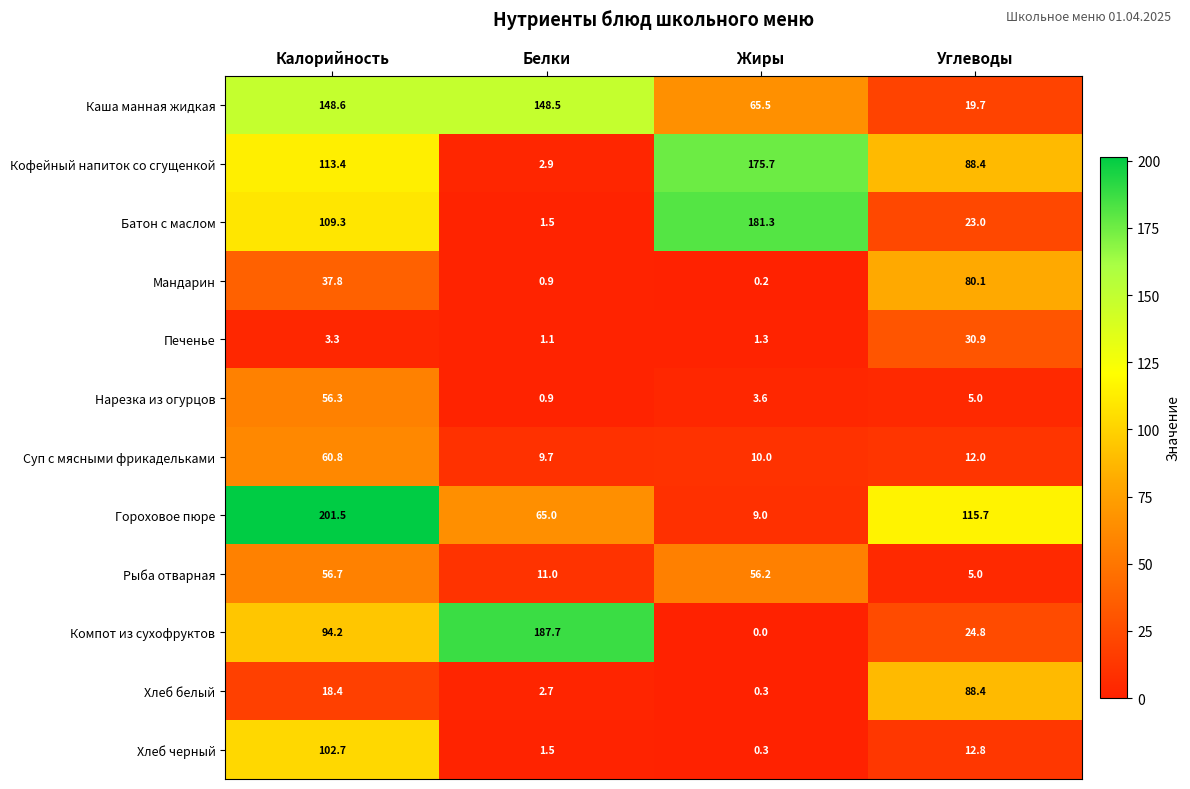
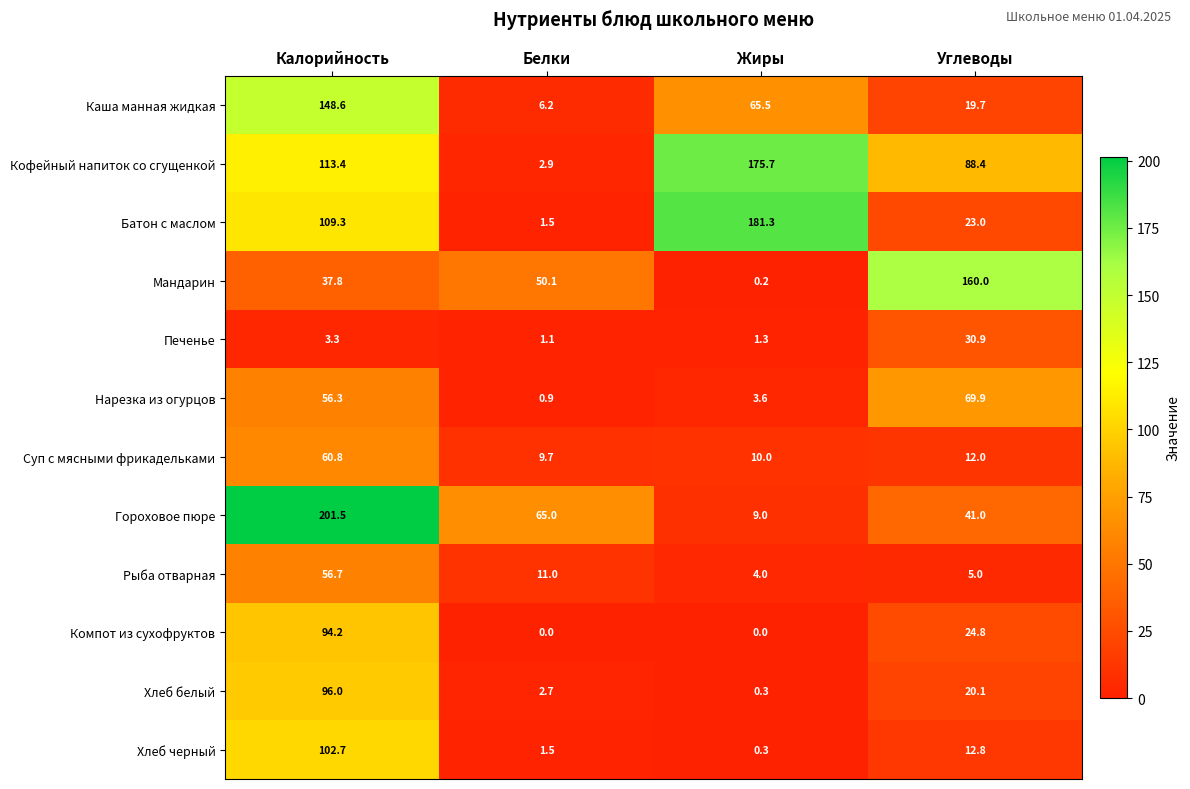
  {
    "Каша манная жидкая": {
      "Калорийность": 148.6,
-     "Белки": 148.5,
+     "Белки": 6.2,
      "Жиры": 65.5,
      "Углеводы": 19.7
    },
    "Кофейный напиток со сгущенкой": {
      "Калорийность": 113.4,
      "Белки": 2.9,
      "Жиры": 175.7,
      "Углеводы": 88.4
    },
    "Батон с маслом": {
      "Калорийность": 109.3,
      "Белки": 1.5,
      "Жиры": 181.3,
      "Углеводы": 23.0
    },
    "Мандарин": {
      "Калорийность": 37.8,
-     "Белки": 0.9,
+     "Белки": 50.1,
      "Жиры": 0.2,
-     "Углеводы": 80.1
+     "Углеводы": 160.0
    },
    "Печенье": {
      "Калорийность": 3.3,
      "Белки": 1.1,
      "Жиры": 1.3,
      "Углеводы": 30.9
    },
    "Нарезка из огурцов": {
      "Калорийность": 56.3,
      "Белки": 0.9,
      "Жиры": 3.6,
-     "Углеводы": 5.0
+     "Углеводы": 69.9
    },
    "Суп с мясными фрикадельками": {
      "Калорийность": 60.8,
      "Белки": 9.7,
      "Жиры": 10.0,
      "Углеводы": 12.0
    },
    "Гороховое пюре": {
      "Калорийность": 201.5,
      "Белки": 65.0,
      "Жиры": 9.0,
-     "Углеводы": 115.7
+     "Углеводы": 41.0
    },
    "Рыба отварная": {
      "Калорийность": 56.7,
      "Белки": 11.0,
-     "Жиры": 56.2,
+     "Жиры": 4.0,
      "Углеводы": 5.0
    },
    "Компот из сухофруктов": {
      "Калорийность": 94.2,
-     "Белки": 187.7,
+     "Белки": 0.0,
      "Жиры": 0.0,
      "Углеводы": 24.8
    },
    "Хлеб белый": {
-     "Калорийность": 18.4,
+     "Калорийность": 96.0,
      "Белки": 2.7,
      "Жиры": 0.3,
-     "Углеводы": 88.4
+     "Углеводы": 20.1
    },
    "Хлеб черный": {
      "Калорийность": 102.7,
      "Белки": 1.5,
      "Жиры": 0.3,
      "Углеводы": 12.8
    }
  }
